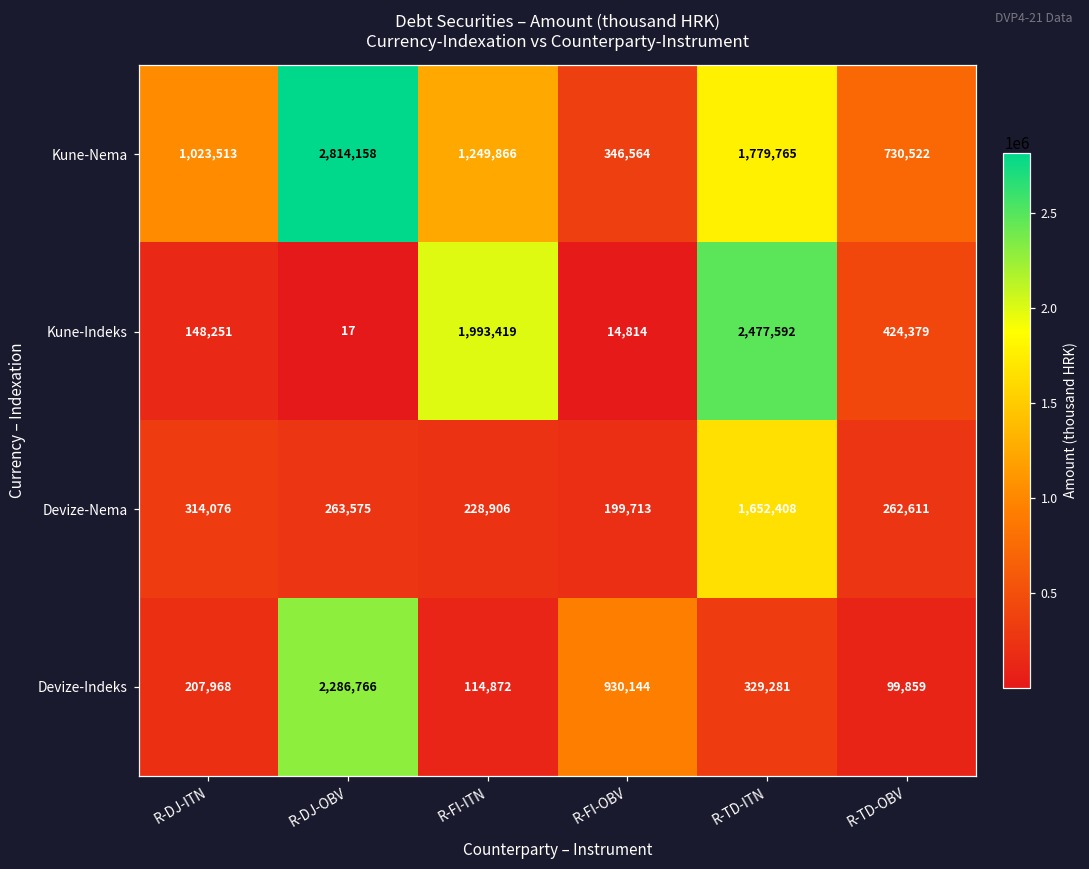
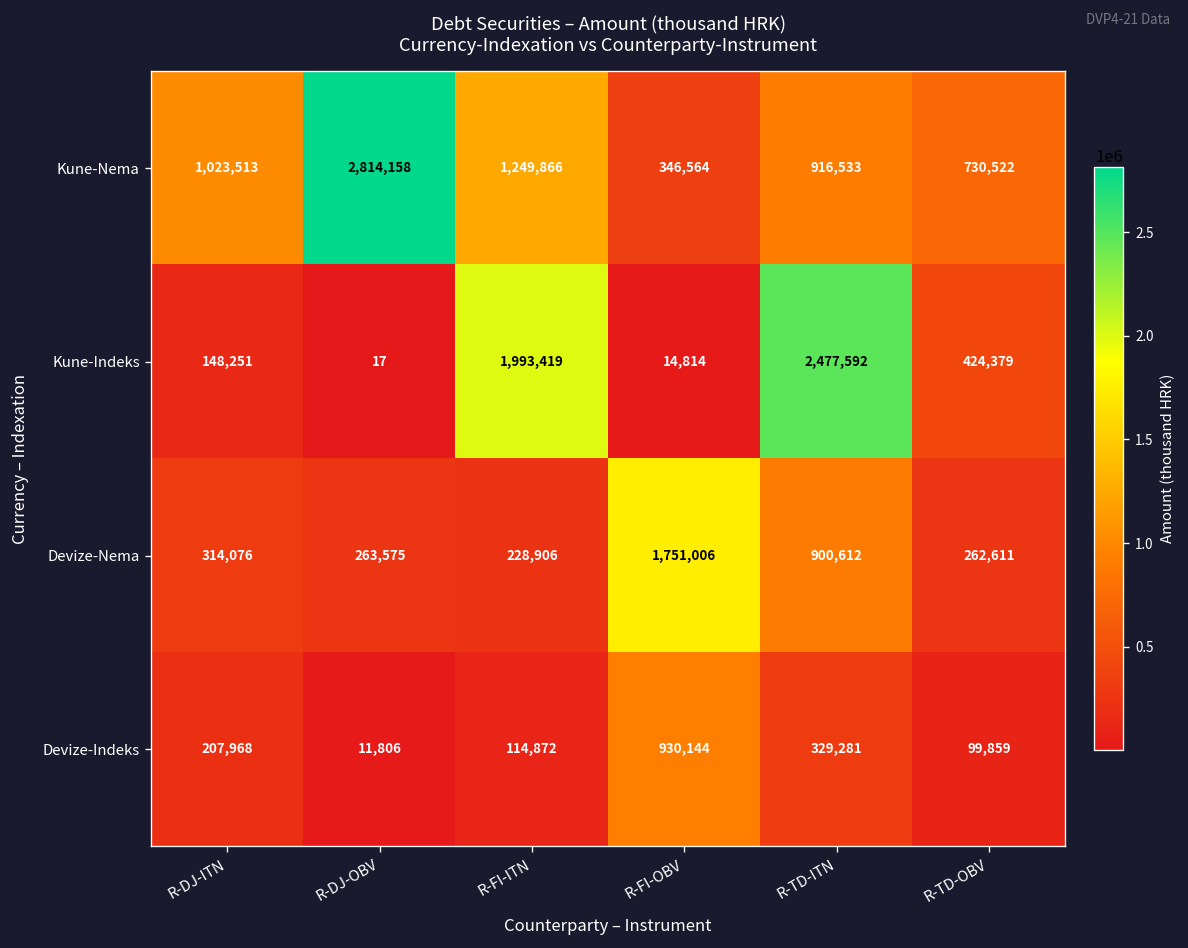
  {
    "Kune-Nema": {
      "R-DJ-ITN": "1,023,513",
      "R-DJ-OBV": "2,814,158",
      "R-FI-ITN": "1,249,866",
      "R-FI-OBV": "346,564",
-     "R-TD-ITN": "1,779,765",
+     "R-TD-ITN": "916,533",
      "R-TD-OBV": "730,522"
    },
    "Kune-Indeks": {
      "R-DJ-ITN": "148,251",
      "R-DJ-OBV": "17",
      "R-FI-ITN": "1,993,419",
      "R-FI-OBV": "14,814",
      "R-TD-ITN": "2,477,592",
      "R-TD-OBV": "424,379"
    },
    "Devize-Nema": {
      "R-DJ-ITN": "314,076",
      "R-DJ-OBV": "263,575",
      "R-FI-ITN": "228,906",
-     "R-FI-OBV": "199,713",
-     "R-TD-ITN": "1,652,408",
+     "R-FI-OBV": "1,751,006",
+     "R-TD-ITN": "900,612",
      "R-TD-OBV": "262,611"
    },
    "Devize-Indeks": {
      "R-DJ-ITN": "207,968",
-     "R-DJ-OBV": "2,286,766",
+     "R-DJ-OBV": "11,806",
      "R-FI-ITN": "114,872",
      "R-FI-OBV": "930,144",
      "R-TD-ITN": "329,281",
      "R-TD-OBV": "99,859"
    }
  }
